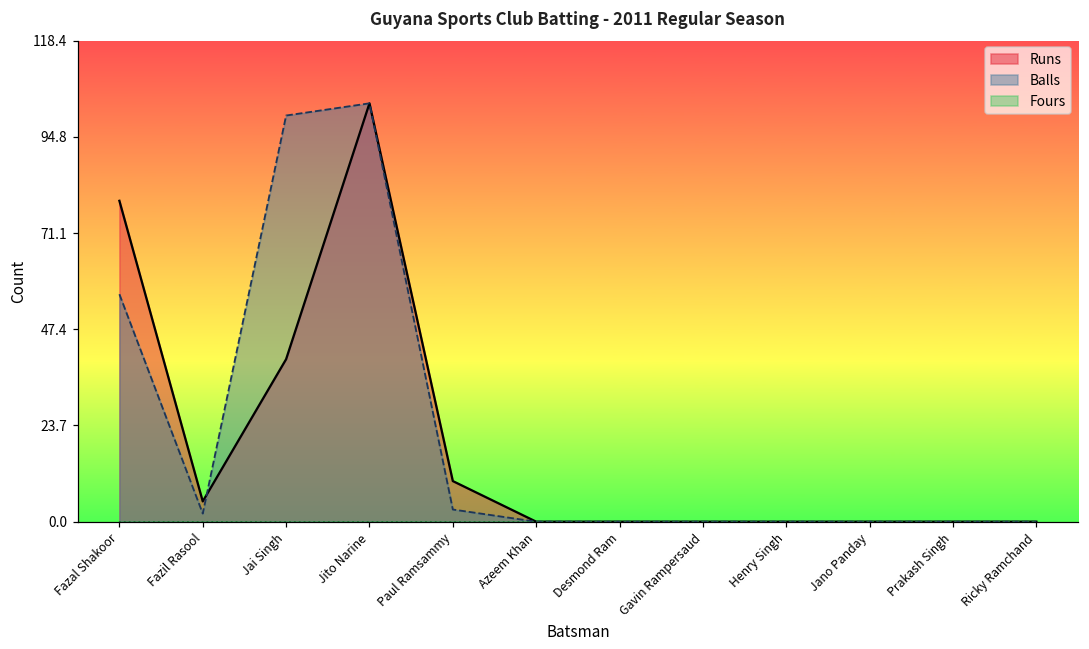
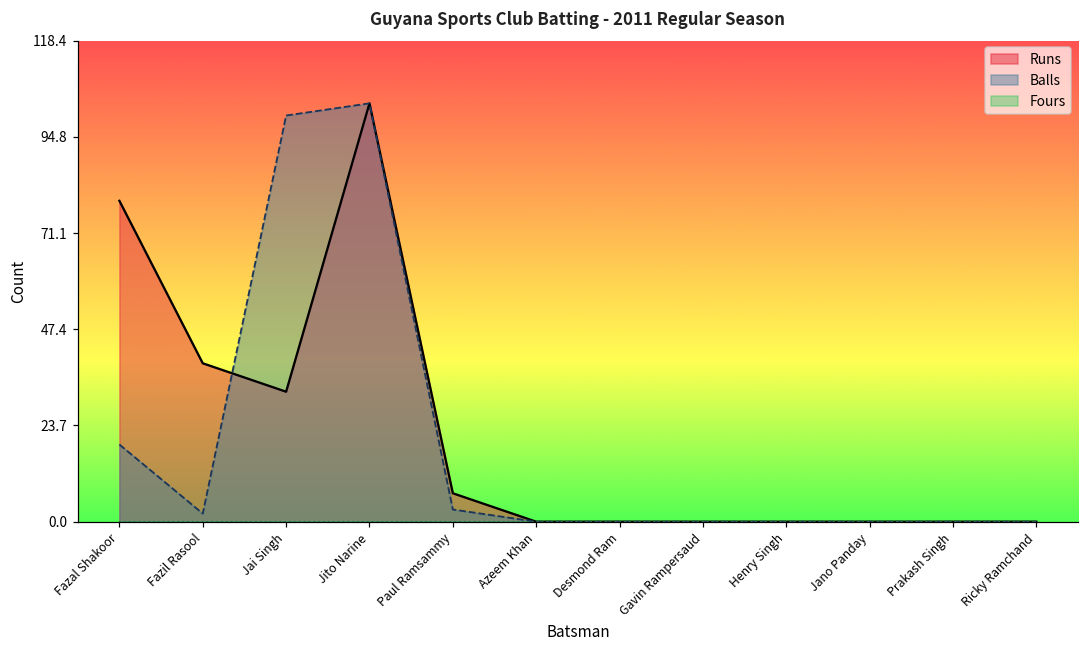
  {
    "Runs": {
      "Fazal Shakoor": 79,
-     "Fazil Rasool": 5,
-     "Jai Singh": 40,
-     "Paul Ramsammy": 10
+     "Fazil Rasool": 39,
+     "Jai Singh": 32,
+     "Paul Ramsammy": 7
    },
    "Balls": {
-     "Fazal Shakoor": 56,
+     "Fazal Shakoor": 19,
      "Fazil Rasool": 2,
      "Jai Singh": 100,
      "Paul Ramsammy": 3
    },
    "Fours": {
      "Fazal Shakoor": 0,
      "Fazil Rasool": 0,
      "Jai Singh": 0,
      "Jito Narine": 0,
      "Paul Ramsammy": 0
    }
  }
